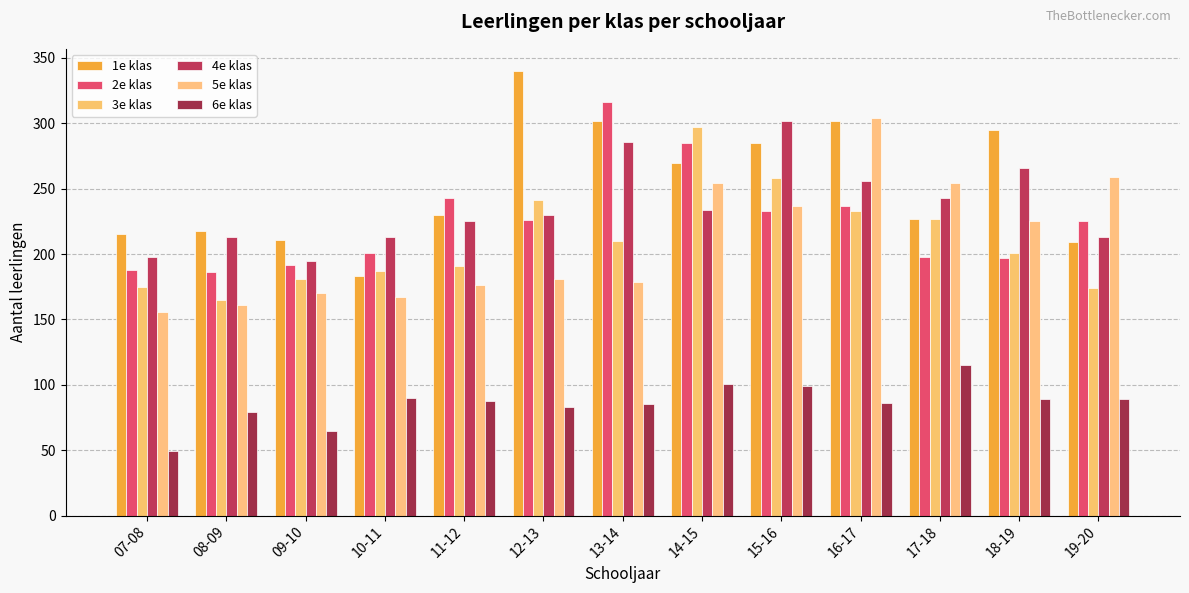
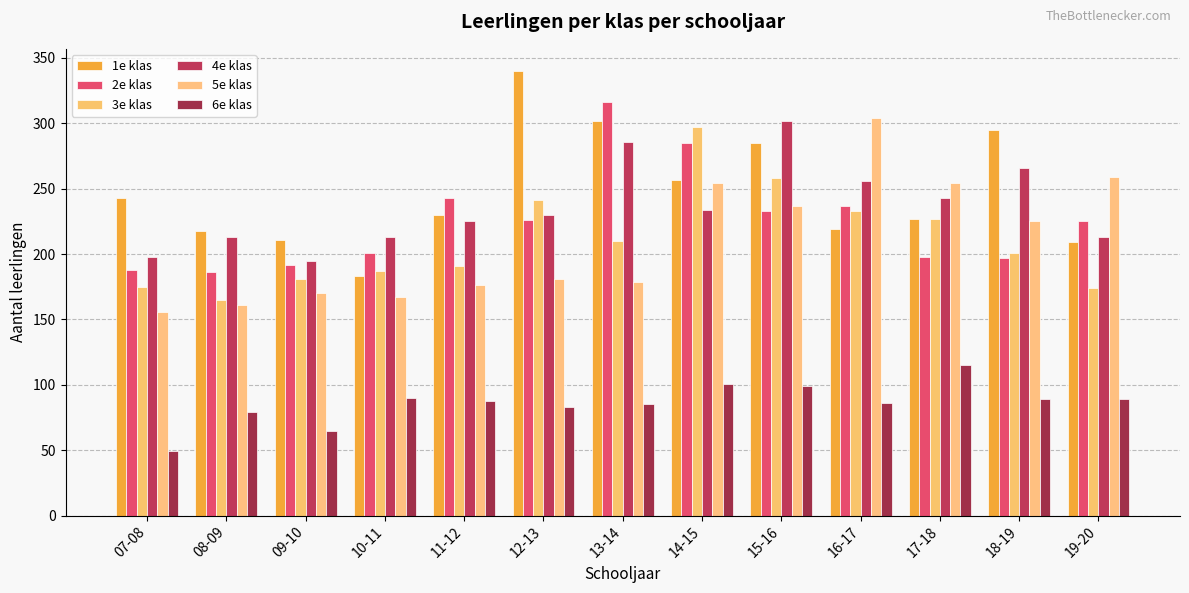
  {
    "1e klas": {
-     "07-08": 215,
+     "07-08": 243,
      "08-09": 218,
      "09-10": 211,
      "10-11": 183,
      "11-12": 230,
      "12-13": 340,
      "13-14": 302,
-     "14-15": 270,
+     "14-15": 257,
      "15-16": 285,
-     "16-17": 302,
+     "16-17": 219,
      "17-18": 227,
      "18-19": 295,
      "19-20": 209
    }
  }
